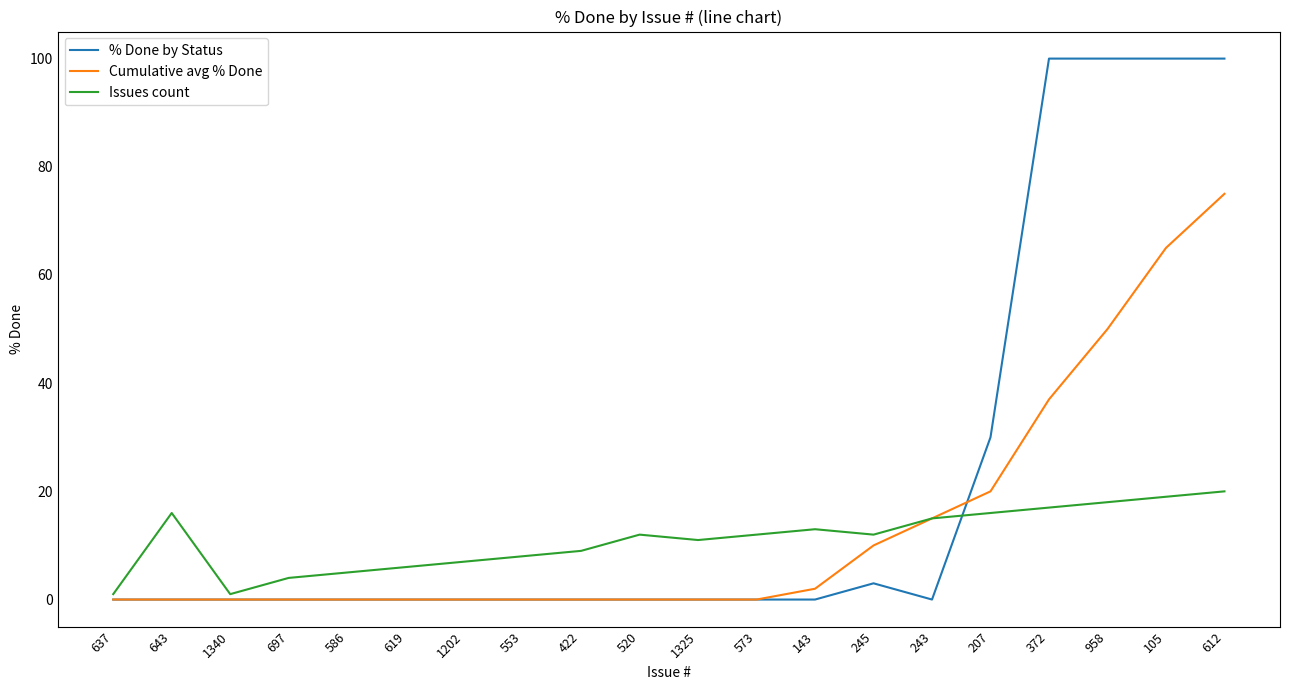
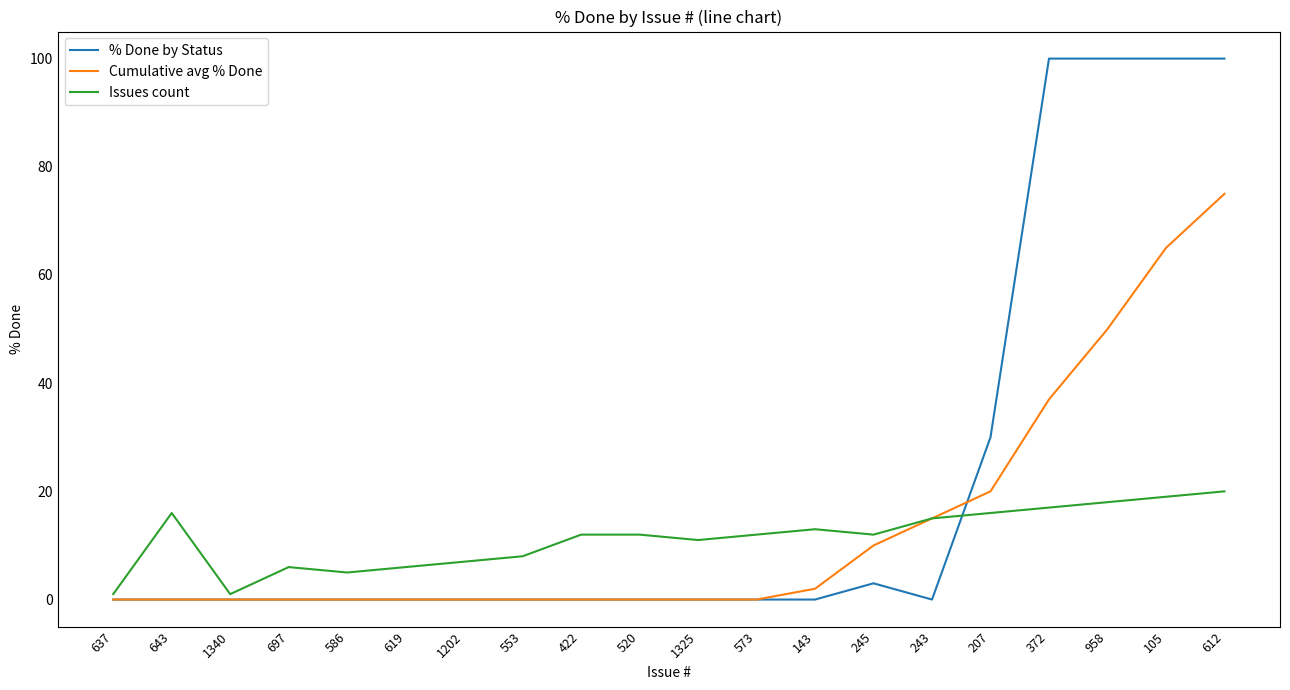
  {
    "% Done by Status": {
      "143": 0,
      "245": 3,
      "243": 0,
      "207": 30,
      "372": 100,
      "958": 100,
      "105": 100,
      "612": 100
    },
    "Cumulative avg % Done": {
      "143": 2,
      "245": 10,
      "207": 20,
      "372": 37,
      "958": 50,
      "105": 65,
      "612": 75
    },
    "Issues count": {
      "637": 1,
      "643": 16,
      "1340": 1,
-     "697": 4,
+     "697": 6,
      "586": 5,
      "619": 6,
      "1202": 7,
      "553": 8,
-     "422": 9,
+     "422": 12,
      "520": 12,
      "1325": 11,
      "573": 12,
      "143": 13,
      "245": 12,
      "207": 16,
      "372": 17,
      "958": 18,
      "105": 19,
      "612": 20
    }
  }
